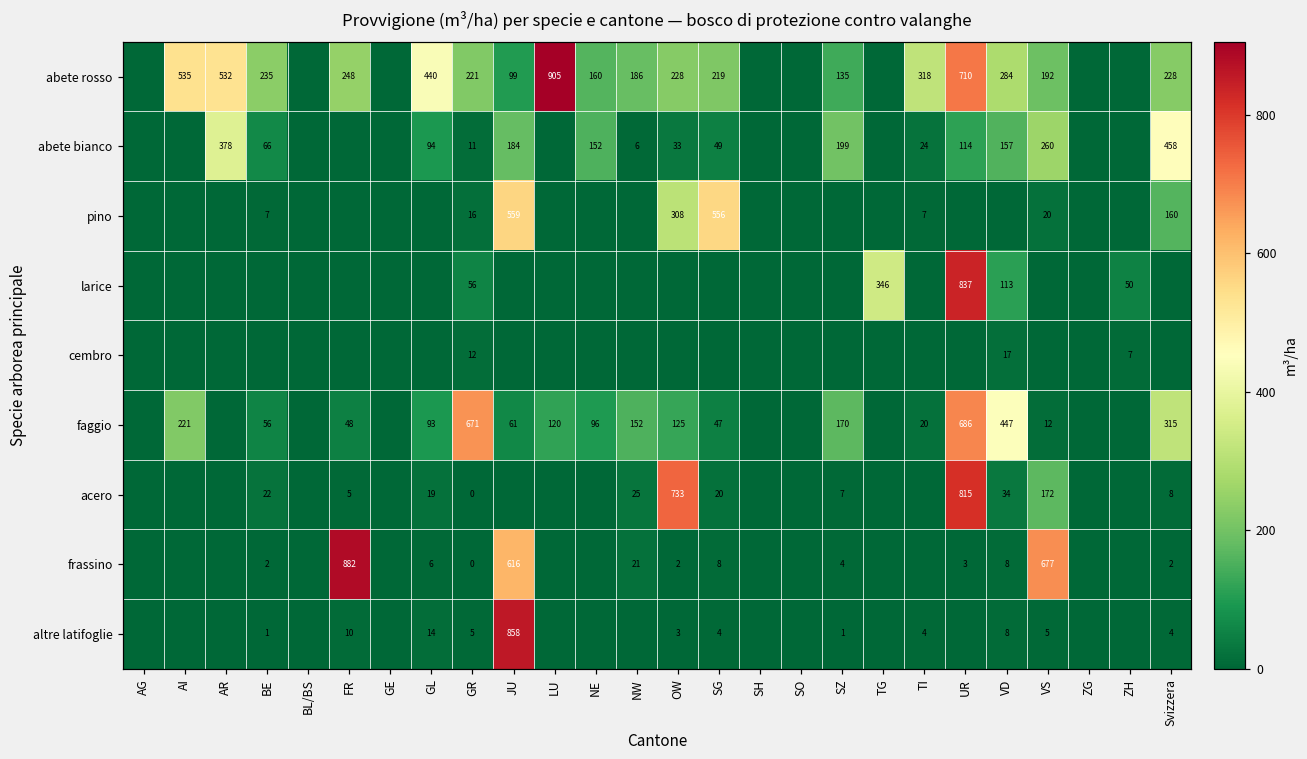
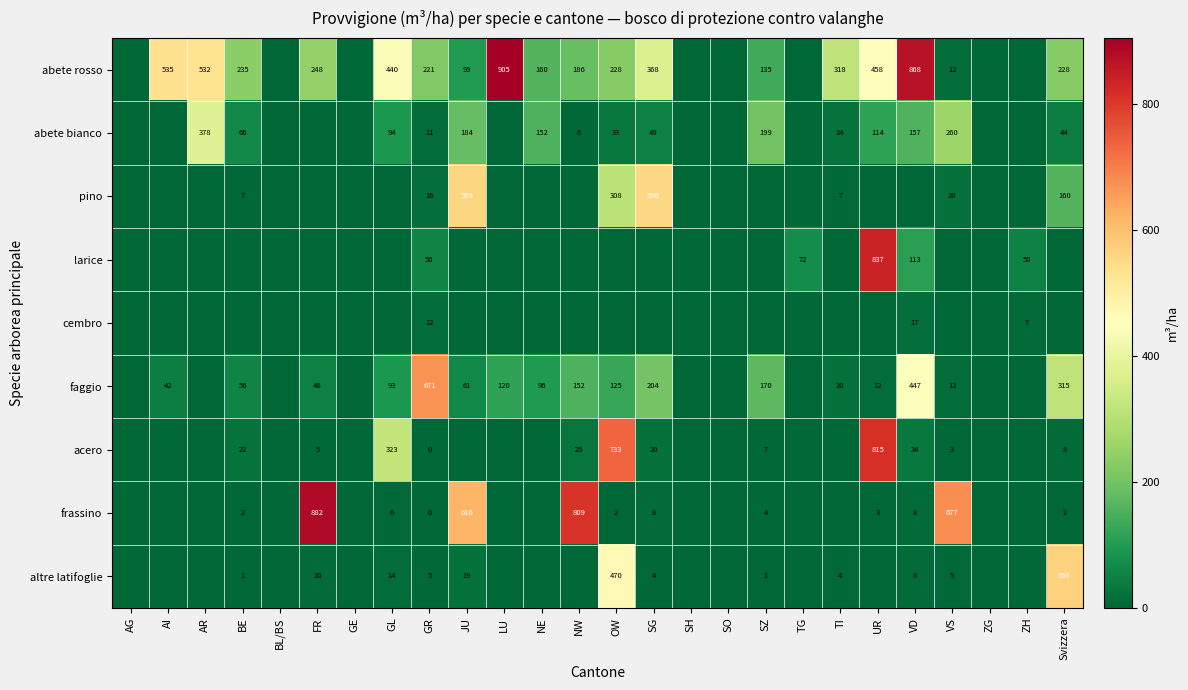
  {
    "abete rosso": {
      "AI": 535,
      "AR": 532,
      "BE": 235,
      "FR": 248,
      "GL": 440,
      "GR": 221,
      "JU": 99,
      "LU": 905,
      "NE": 160,
      "NW": 186,
      "OW": 228,
-     "SG": 219,
+     "SG": 368,
      "SZ": 135,
      "TI": 318,
-     "UR": 710,
-     "VD": 284,
-     "VS": 192,
+     "UR": 458,
+     "VD": 868,
+     "VS": 12,
      "Svizzera": 228
    },
    "abete bianco": {
      "AR": 378,
      "BE": 66,
      "GL": 94,
      "GR": 11,
      "JU": 184,
      "NE": 152,
      "NW": 6,
      "OW": 33,
      "SG": 49,
      "SZ": 199,
      "TI": 24,
      "UR": 114,
      "VD": 157,
      "VS": 260,
-     "Svizzera": 458
+     "Svizzera": 44
    },
    "pino": {
      "BE": 7,
      "GR": 16,
      "JU": 559,
      "OW": 308,
      "SG": 556,
      "TI": 7,
      "VS": 20,
      "Svizzera": 160
    },
    "larice": {
      "GR": 56,
-     "TG": 346,
+     "TG": 72,
      "UR": 837,
      "VD": 113,
      "ZH": 50
    },
    "cembro": {
      "GR": 12,
      "VD": 17,
      "ZH": 7
    },
    "faggio": {
-     "AI": 221,
+     "AI": 42,
      "BE": 56,
      "FR": 48,
      "GL": 93,
      "GR": 671,
      "JU": 61,
      "LU": 120,
      "NE": 96,
      "NW": 152,
      "OW": 125,
-     "SG": 47,
+     "SG": 204,
      "SZ": 170,
      "TI": 20,
-     "UR": 686,
+     "UR": 12,
      "VD": 447,
      "VS": 12,
      "Svizzera": 315
    },
    "acero": {
      "BE": 22,
      "FR": 5,
-     "GL": 19,
+     "GL": 323,
      "GR": 0,
      "NW": 25,
      "OW": 733,
      "SG": 20,
      "SZ": 7,
      "UR": 815,
      "VD": 34,
-     "VS": 172,
+     "VS": 3,
      "Svizzera": 8
    },
    "frassino": {
      "BE": 2,
      "FR": 882,
      "GL": 6,
      "GR": 0,
      "JU": 616,
-     "NW": 21,
+     "NW": 809,
      "OW": 2,
      "SG": 8,
      "SZ": 4,
      "UR": 3,
      "VD": 8,
      "VS": 677,
      "Svizzera": 2
    },
    "altre latifoglie": {
      "BE": 1,
      "FR": 10,
      "GL": 14,
      "GR": 5,
-     "JU": 858,
-     "OW": 3,
+     "JU": 19,
+     "OW": 470,
      "SG": 4,
      "SZ": 1,
      "TI": 4,
      "VD": 8,
      "VS": 5,
-     "Svizzera": 4
+     "Svizzera": 568
    }
  }
